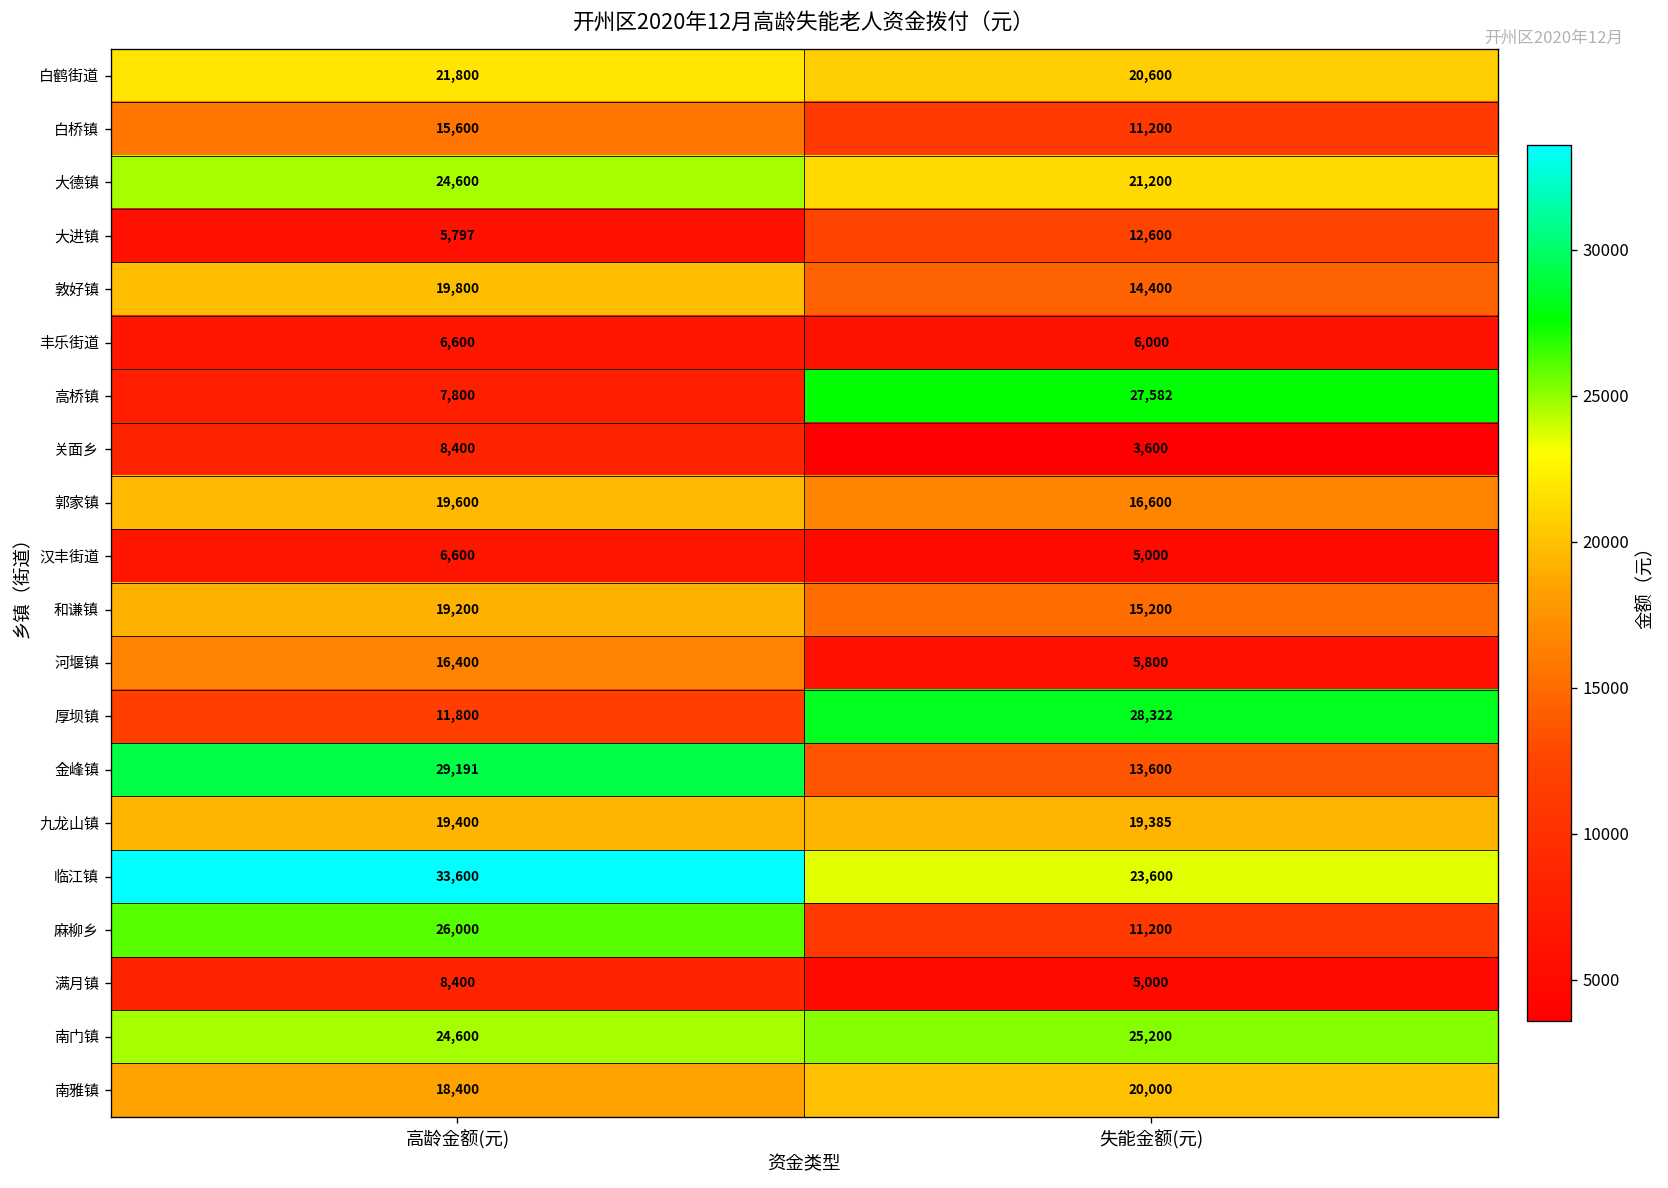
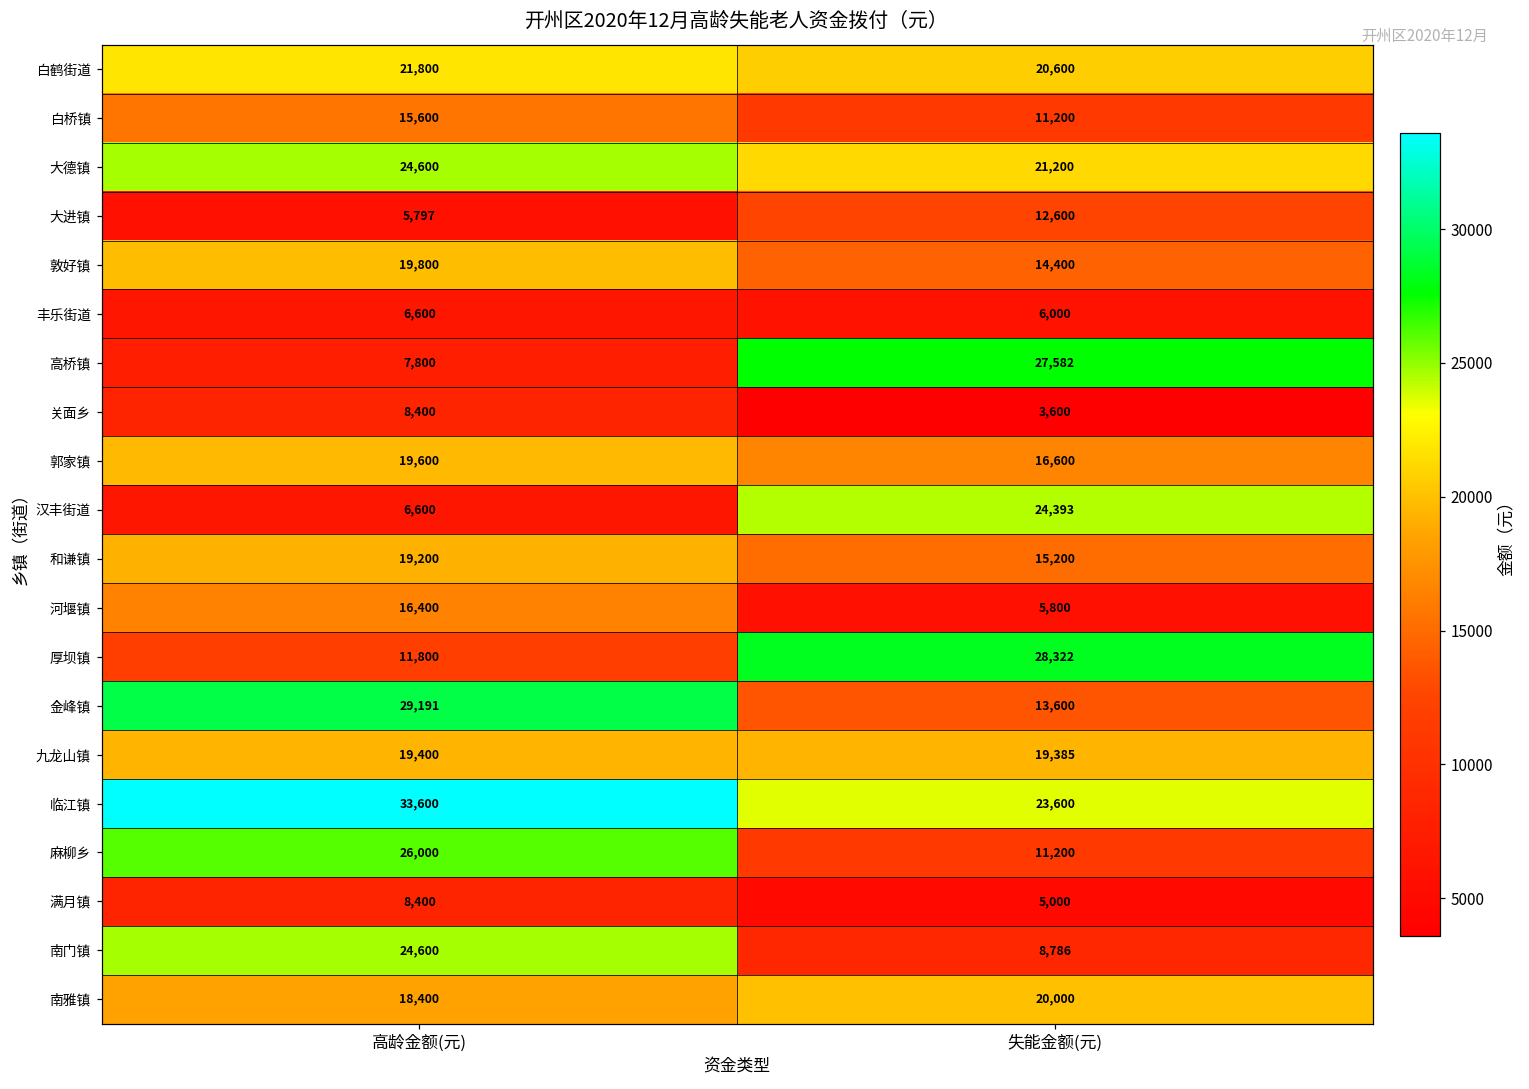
  {
    "白鹤街道": {
      "高龄金额(元)": "21,800",
      "失能金额(元)": "20,600"
    },
    "白桥镇": {
      "高龄金额(元)": "15,600",
      "失能金额(元)": "11,200"
    },
    "大德镇": {
      "高龄金额(元)": "24,600",
      "失能金额(元)": "21,200"
    },
    "大进镇": {
      "高龄金额(元)": "5,797",
      "失能金额(元)": "12,600"
    },
    "敦好镇": {
      "高龄金额(元)": "19,800",
      "失能金额(元)": "14,400"
    },
    "丰乐街道": {
      "高龄金额(元)": "6,600",
      "失能金额(元)": "6,000"
    },
    "高桥镇": {
      "高龄金额(元)": "7,800",
      "失能金额(元)": "27,582"
    },
    "关面乡": {
      "高龄金额(元)": "8,400",
      "失能金额(元)": "3,600"
    },
    "郭家镇": {
      "高龄金额(元)": "19,600",
      "失能金额(元)": "16,600"
    },
    "汉丰街道": {
      "高龄金额(元)": "6,600",
-     "失能金额(元)": "5,000"
+     "失能金额(元)": "24,393"
    },
    "和谦镇": {
      "高龄金额(元)": "19,200",
      "失能金额(元)": "15,200"
    },
    "河堰镇": {
      "高龄金额(元)": "16,400",
      "失能金额(元)": "5,800"
    },
    "厚坝镇": {
      "高龄金额(元)": "11,800",
      "失能金额(元)": "28,322"
    },
    "金峰镇": {
      "高龄金额(元)": "29,191",
      "失能金额(元)": "13,600"
    },
    "九龙山镇": {
      "高龄金额(元)": "19,400",
      "失能金额(元)": "19,385"
    },
    "临江镇": {
      "高龄金额(元)": "33,600",
      "失能金额(元)": "23,600"
    },
    "麻柳乡": {
      "高龄金额(元)": "26,000",
      "失能金额(元)": "11,200"
    },
    "满月镇": {
      "高龄金额(元)": "8,400",
      "失能金额(元)": "5,000"
    },
    "南门镇": {
      "高龄金额(元)": "24,600",
-     "失能金额(元)": "25,200"
+     "失能金额(元)": "8,786"
    },
    "南雅镇": {
      "高龄金额(元)": "18,400",
      "失能金额(元)": "20,000"
    }
  }
